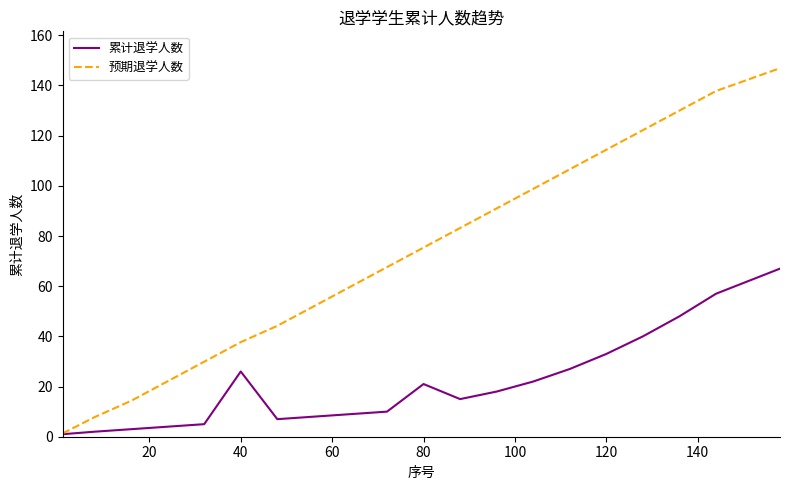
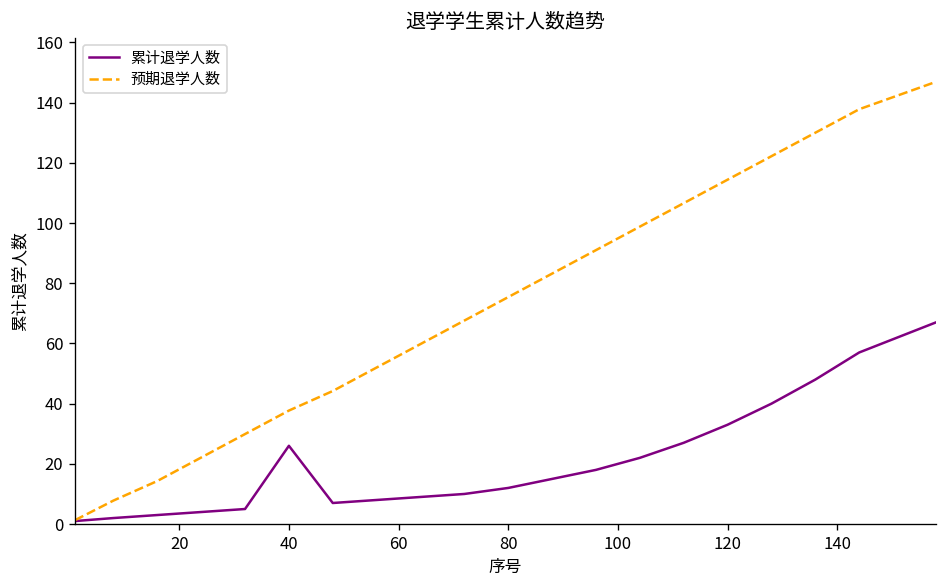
  {
    "累计退学人数": {
      "40": 26,
-     "80": 21,
+     "80": 12,
      "120": 33
    },
    "预期退学人数": {
      "40": 38,
      "80": 75,
      "120": 114
    }
  }
